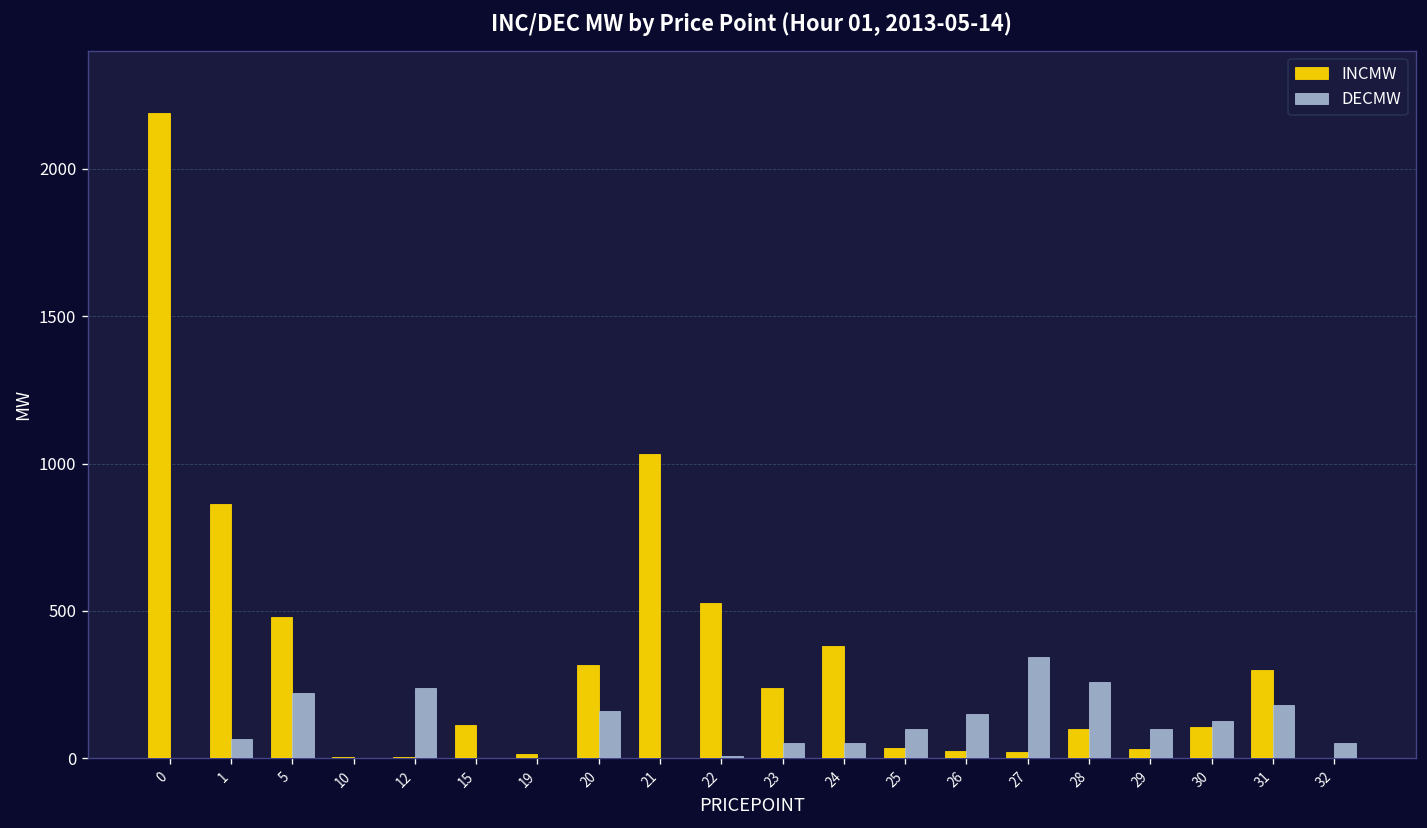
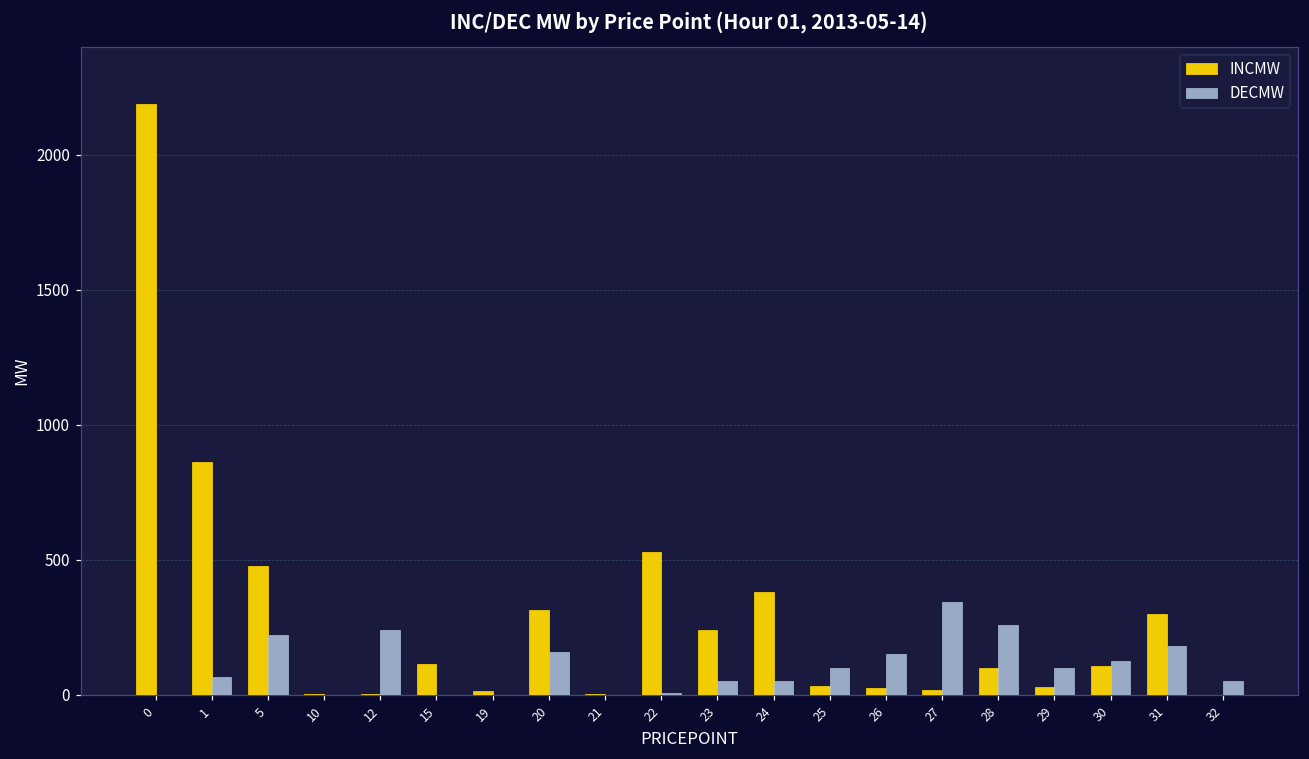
  {
    "INCMW": {
      "0": 2190,
      "1": 860,
      "5": 480,
      "15": 110,
      "19": 10,
      "20": 320,
-     "21": 1030,
+     "21": 10,
      "22": 530,
      "23": 240,
      "24": 380,
      "25": 40,
      "26": 30,
      "27": 20,
      "28": 100,
      "29": 30,
      "30": 110,
      "31": 300,
      "32": 0
    },
    "DECMW": {
      "0": 0,
      "1": 70,
      "5": 220,
      "10": 0,
      "12": 240,
      "15": 0,
      "19": 0,
      "20": 160,
      "21": 0,
      "23": 50,
      "24": 50,
      "25": 100,
      "26": 150,
      "27": 350,
      "28": 260,
      "29": 100,
      "30": 130,
      "31": 180,
      "32": 50
    }
  }
